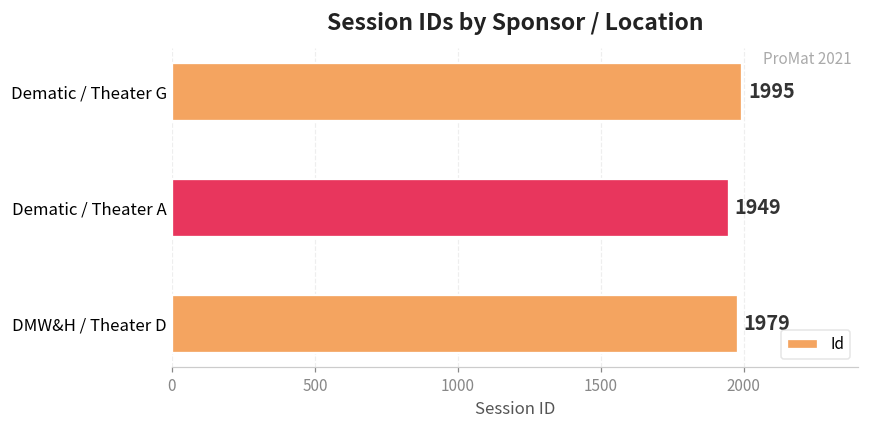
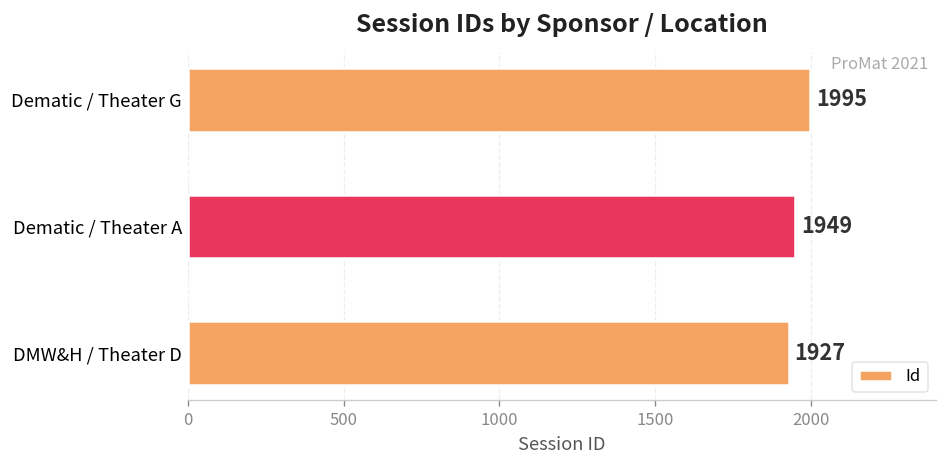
  {
    "Dematic / Theater G": 1995,
    "Dematic / Theater A": 1949,
-   "DMW&H / Theater D": 1979
+   "DMW&H / Theater D": 1927
  }
